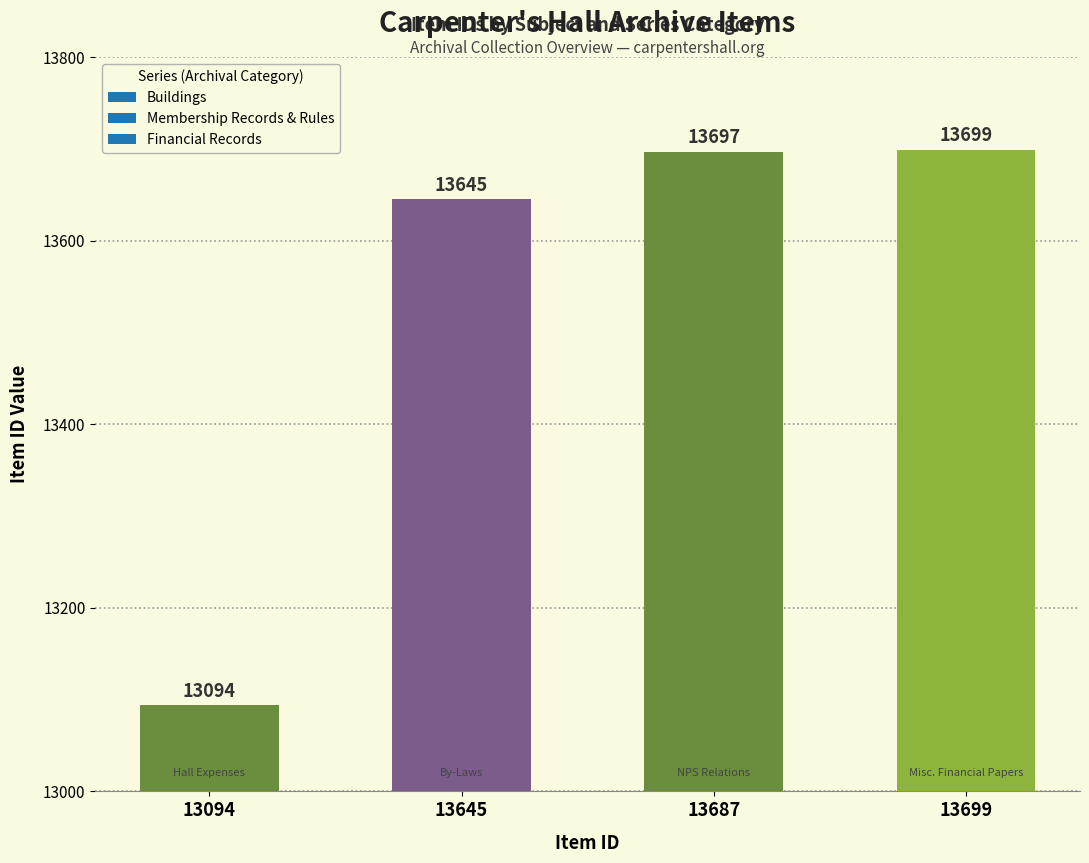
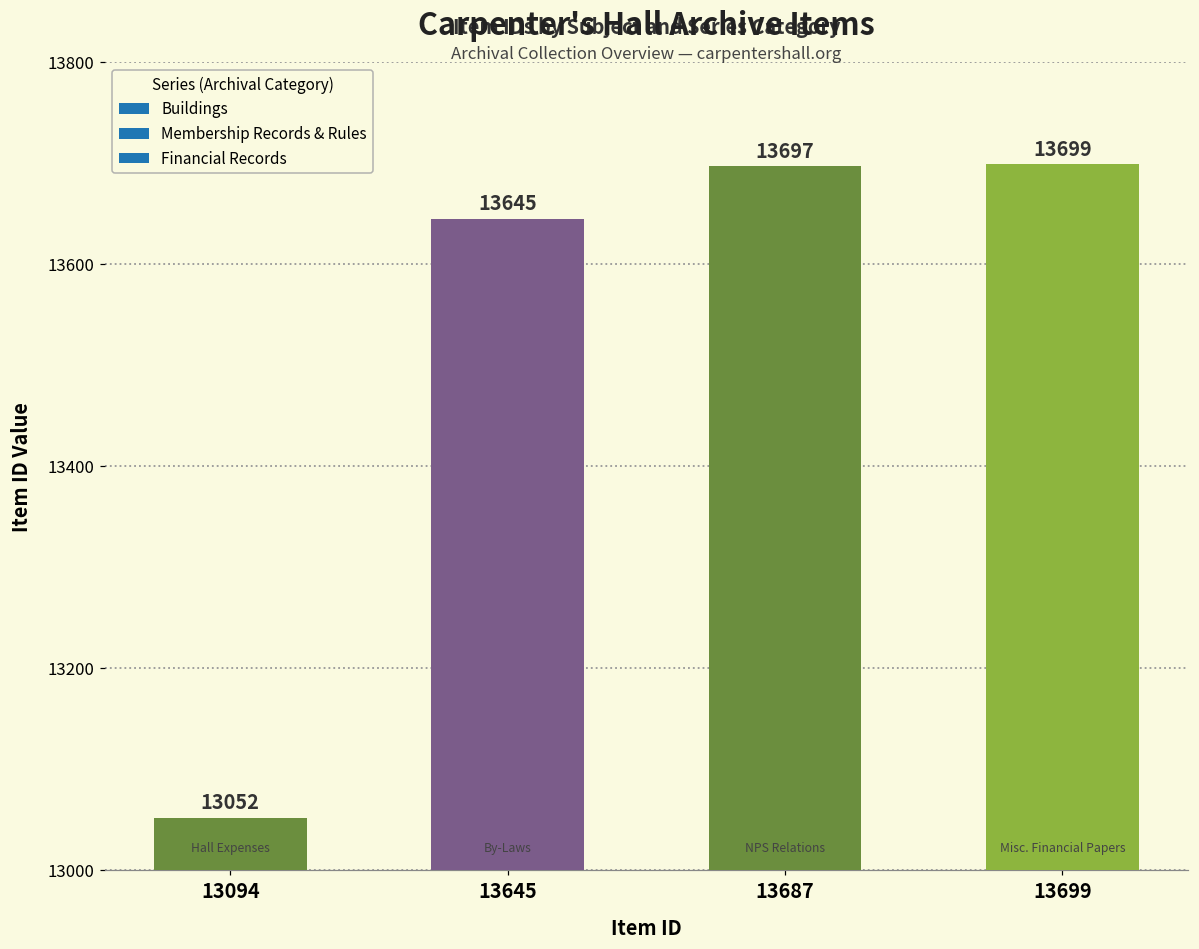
  {
-   "13094": 13094,
+   "13094": 13052,
    "13645": 13645,
    "13687": 13697,
    "13699": 13699
  }
